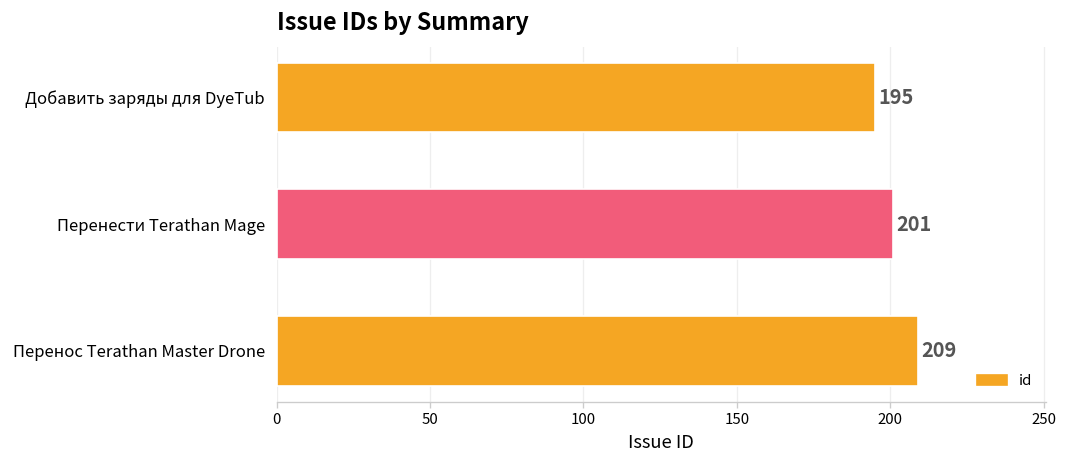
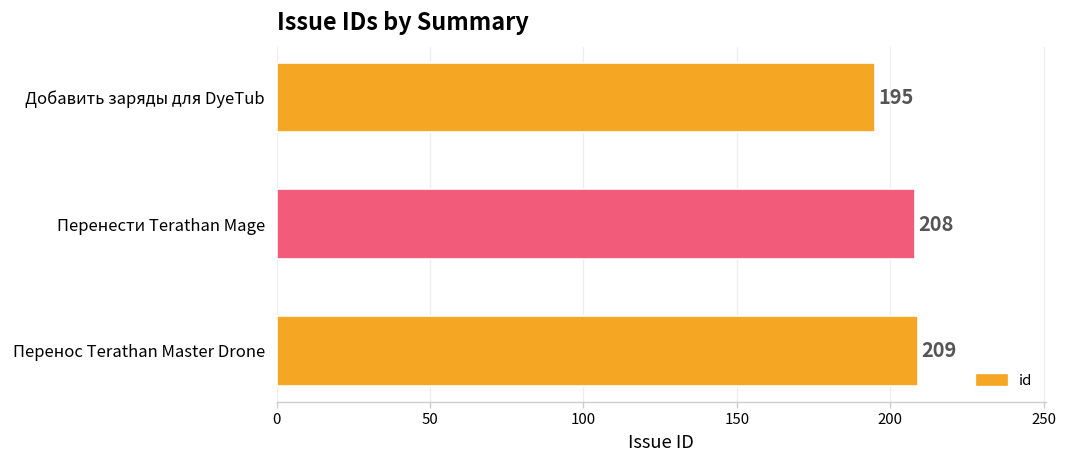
  {
    "Добавить заряды для DyeTub": 195,
-   "Перенести Terathan Mage": 201,
+   "Перенести Terathan Mage": 208,
    "Перенос Terathan Master Drone": 209
  }
